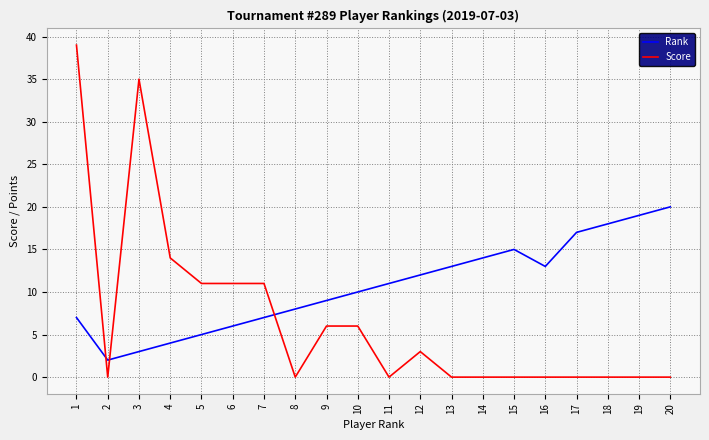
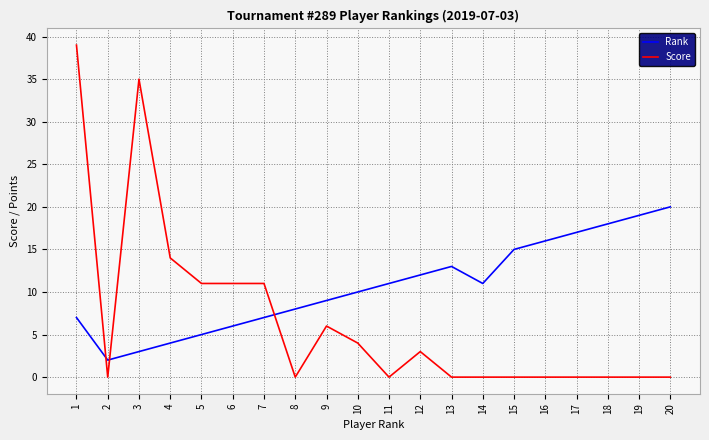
  {
    "Rank": {
      "1": 7,
      "2": 2,
      "3": 3,
      "4": 4,
      "5": 5,
      "6": 6,
      "7": 7,
      "8": 8,
      "9": 9,
      "10": 10,
      "11": 11,
      "12": 12,
      "13": 13,
-     "14": 14,
+     "14": 11,
      "15": 15,
-     "16": 13,
+     "16": 16,
      "17": 17,
      "18": 18,
      "19": 19,
      "20": 20
    },
    "Score": {
      "1": 39,
      "2": 0,
      "3": 35,
      "4": 14,
      "5": 11,
      "6": 11,
      "7": 11,
      "8": 0,
      "9": 6,
-     "10": 6,
+     "10": 4,
      "11": 0,
      "12": 3,
      "13": 0,
      "14": 0,
      "15": 0,
      "16": 0,
      "17": 0,
      "18": 0,
      "19": 0,
      "20": 0
    }
  }
